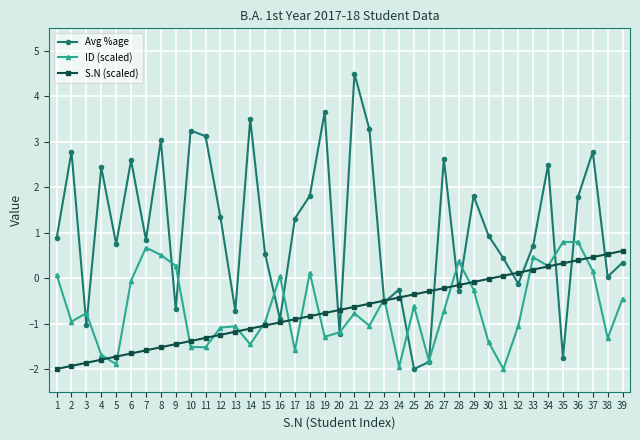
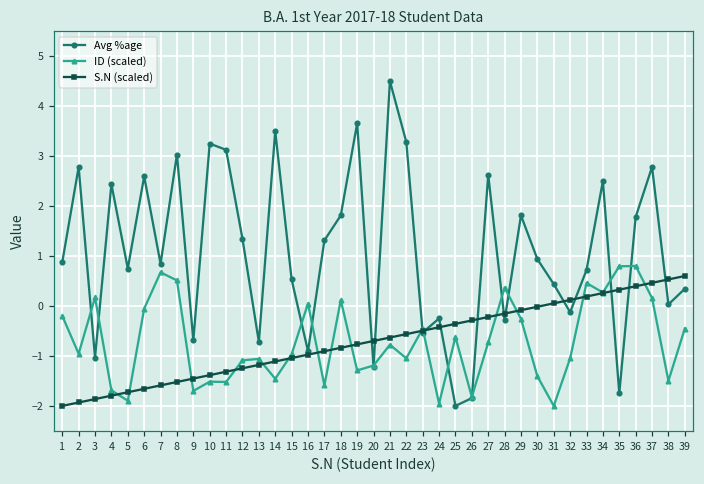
  {
    "ID (scaled)": {
-     "1": 0.1,
+     "1": -0.2,
      "2": -1.0,
-     "3": -0.8,
+     "3": 0.2,
      "4": -1.7,
      "5": -1.9,
      "6": -0.1,
      "7": 0.7,
      "8": 0.5,
-     "9": 0.3,
+     "9": -1.7,
      "10": -1.5,
      "11": -1.5,
      "12": -1.1,
      "13": -1.1,
      "14": -1.5,
      "15": -1.0,
      "16": 0.0,
      "17": -1.6,
      "18": 0.1,
      "19": -1.3,
      "21": -0.8,
      "22": -1.0,
      "24": -2.0,
      "25": -0.6,
      "27": -0.7,
      "28": 0.4,
      "29": -0.3,
      "30": -1.4,
      "31": -2.0,
      "32": -1.0,
      "33": 0.5,
      "35": 0.8,
      "36": 0.8,
      "37": 0.2,
-     "38": -1.3,
+     "38": -1.5,
      "39": -0.5
    }
  }
